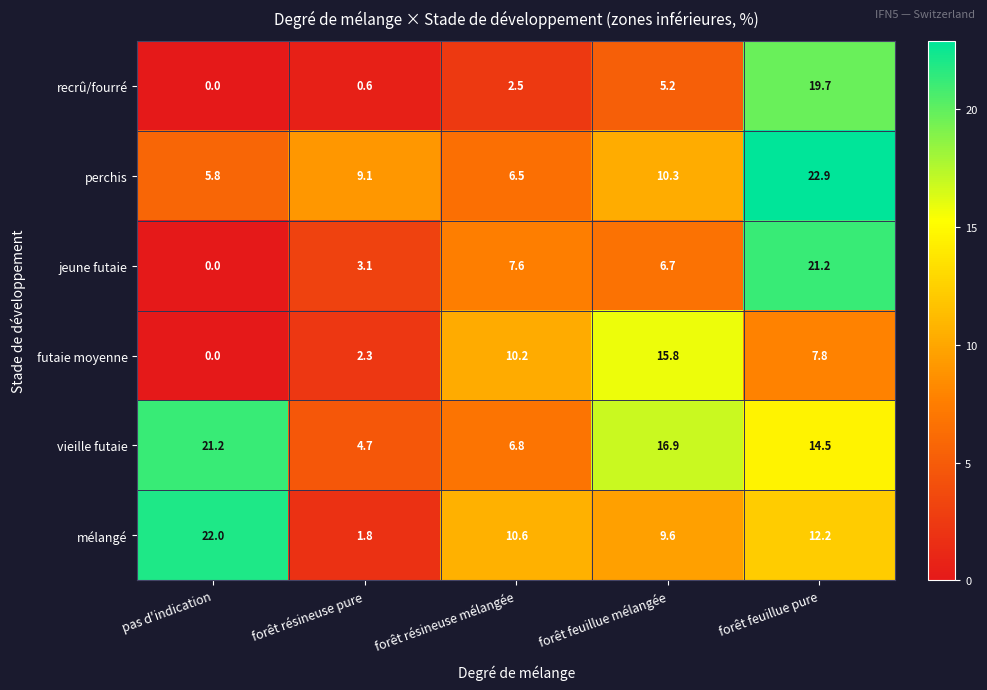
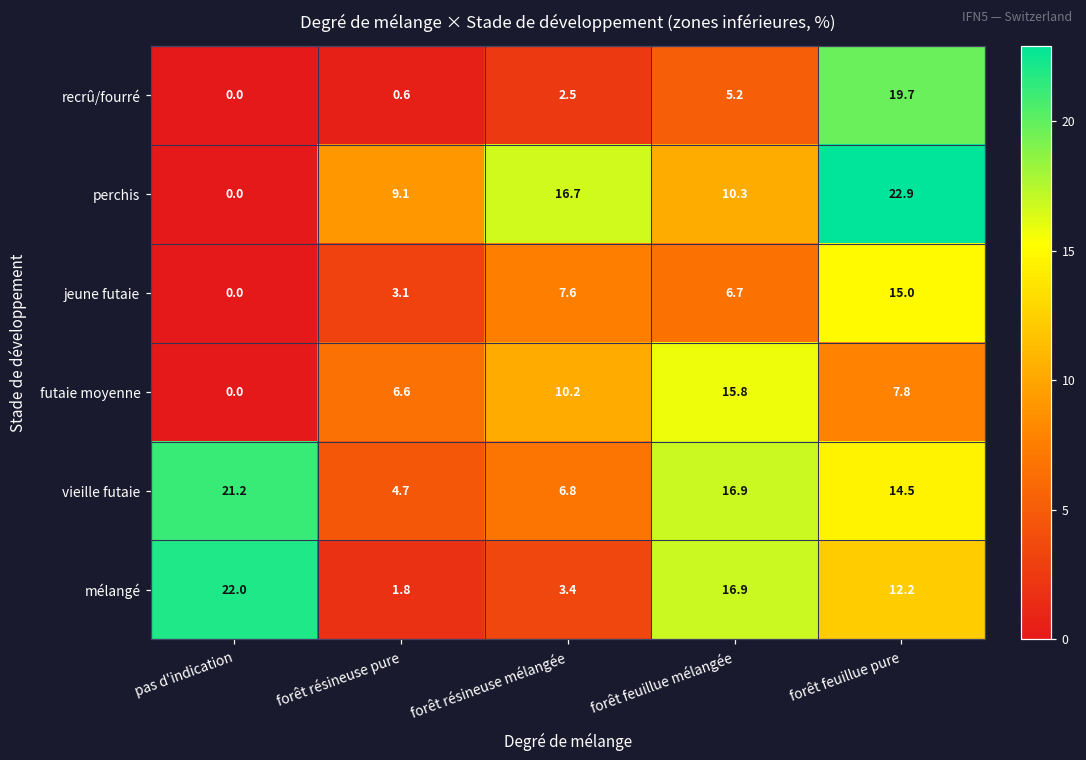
  {
    "recrû/fourré": {
      "pas d'indication": 0.0,
      "forêt résineuse pure": 0.6,
      "forêt résineuse mélangée": 2.5,
      "forêt feuillue mélangée": 5.2,
      "forêt feuillue pure": 19.7
    },
    "perchis": {
-     "pas d'indication": 5.8,
+     "pas d'indication": 0.0,
      "forêt résineuse pure": 9.1,
-     "forêt résineuse mélangée": 6.5,
+     "forêt résineuse mélangée": 16.7,
      "forêt feuillue mélangée": 10.3,
      "forêt feuillue pure": 22.9
    },
    "jeune futaie": {
      "pas d'indication": 0.0,
      "forêt résineuse pure": 3.1,
      "forêt résineuse mélangée": 7.6,
      "forêt feuillue mélangée": 6.7,
-     "forêt feuillue pure": 21.2
+     "forêt feuillue pure": 15.0
    },
    "futaie moyenne": {
      "pas d'indication": 0.0,
-     "forêt résineuse pure": 2.3,
+     "forêt résineuse pure": 6.6,
      "forêt résineuse mélangée": 10.2,
      "forêt feuillue mélangée": 15.8,
      "forêt feuillue pure": 7.8
    },
    "vieille futaie": {
      "pas d'indication": 21.2,
      "forêt résineuse pure": 4.7,
      "forêt résineuse mélangée": 6.8,
      "forêt feuillue mélangée": 16.9,
      "forêt feuillue pure": 14.5
    },
    "mélangé": {
      "pas d'indication": 22.0,
      "forêt résineuse pure": 1.8,
-     "forêt résineuse mélangée": 10.6,
-     "forêt feuillue mélangée": 9.6,
+     "forêt résineuse mélangée": 3.4,
+     "forêt feuillue mélangée": 16.9,
      "forêt feuillue pure": 12.2
    }
  }
